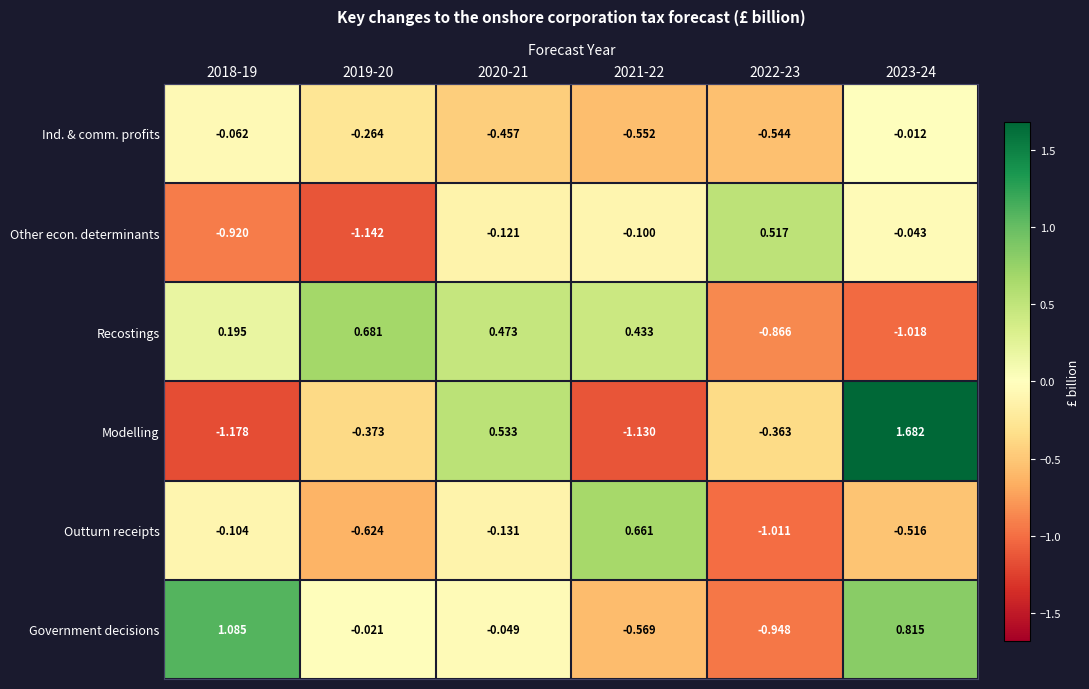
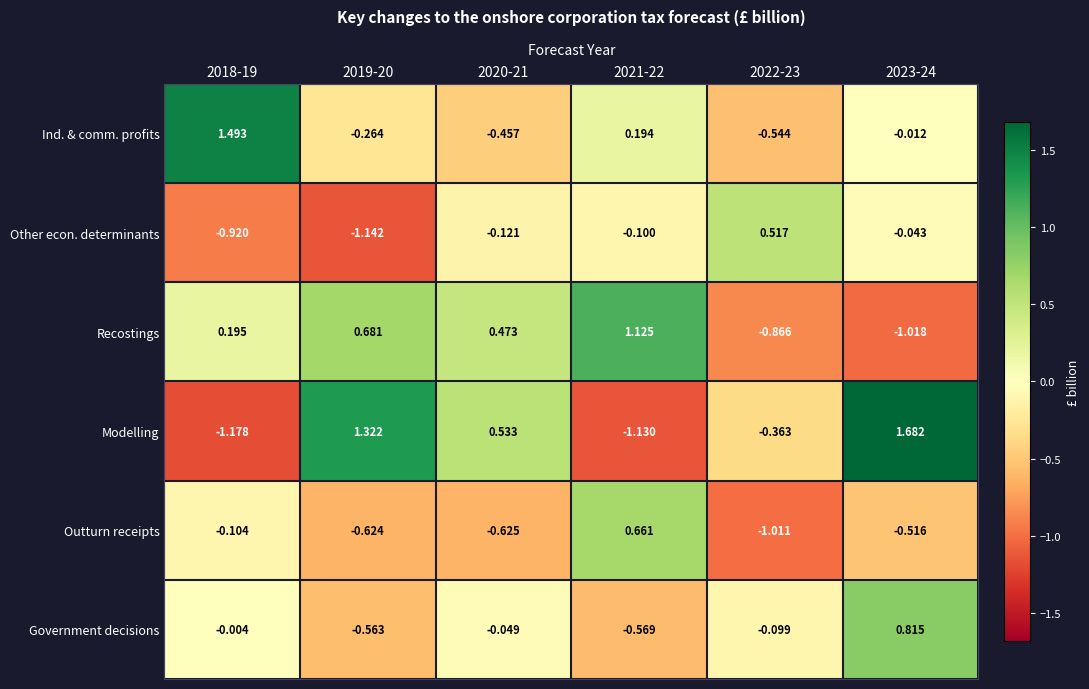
  {
    "Ind. & comm. profits": {
-     "2018-19": -0.062,
+     "2018-19": 1.493,
      "2019-20": -0.264,
      "2020-21": -0.457,
-     "2021-22": -0.552,
+     "2021-22": 0.194,
      "2022-23": -0.544,
      "2023-24": -0.012
    },
    "Other econ. determinants": {
      "2018-19": -0.920,
      "2019-20": -1.142,
      "2020-21": -0.121,
      "2021-22": -0.100,
      "2022-23": 0.517,
      "2023-24": -0.043
    },
    "Recostings": {
      "2018-19": 0.195,
      "2019-20": 0.681,
      "2020-21": 0.473,
-     "2021-22": 0.433,
+     "2021-22": 1.125,
      "2022-23": -0.866,
      "2023-24": -1.018
    },
    "Modelling": {
      "2018-19": -1.178,
-     "2019-20": -0.373,
+     "2019-20": 1.322,
      "2020-21": 0.533,
      "2021-22": -1.130,
      "2022-23": -0.363,
      "2023-24": 1.682
    },
    "Outturn receipts": {
      "2018-19": -0.104,
      "2019-20": -0.624,
-     "2020-21": -0.131,
+     "2020-21": -0.625,
      "2021-22": 0.661,
      "2022-23": -1.011,
      "2023-24": -0.516
    },
    "Government decisions": {
-     "2018-19": 1.085,
-     "2019-20": -0.021,
+     "2018-19": -0.004,
+     "2019-20": -0.563,
      "2020-21": -0.049,
      "2021-22": -0.569,
-     "2022-23": -0.948,
+     "2022-23": -0.099,
      "2023-24": 0.815
    }
  }
